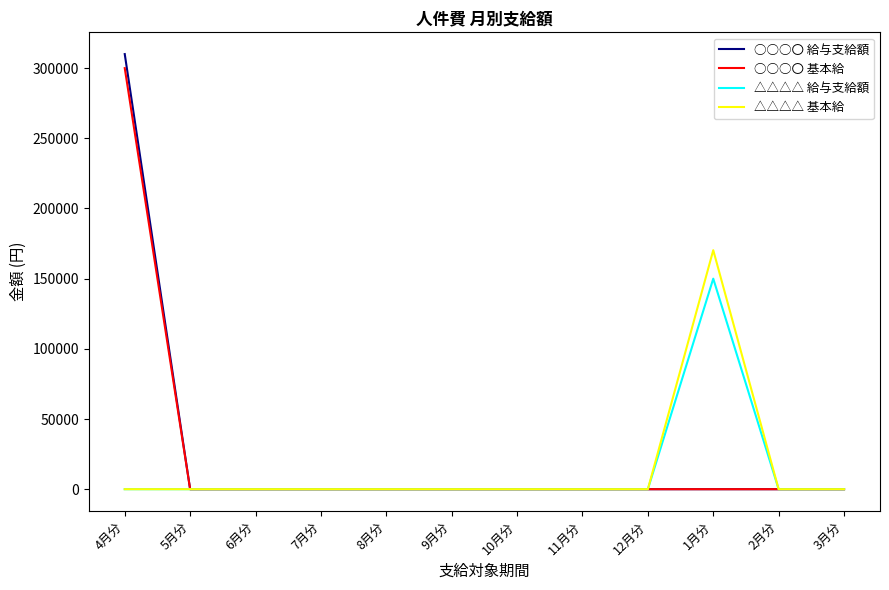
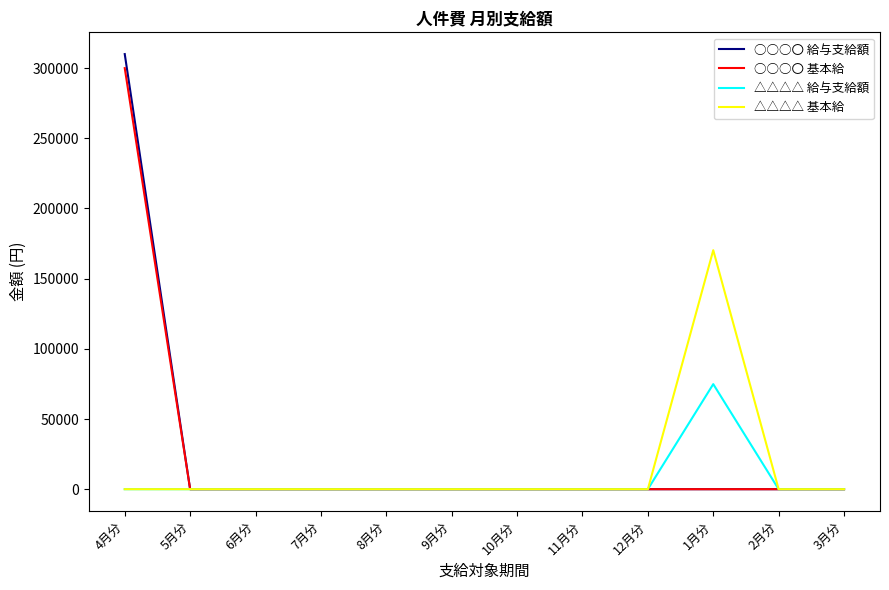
  {
    "○○○〇 給与支給額": {
      "4月分": 310000
    },
    "○○○〇 基本給": {
      "4月分": 300000
    },
    "△△△△ 給与支給額": {
-     "1月分": 150000
+     "1月分": 75000
    },
    "△△△△ 基本給": {
      "1月分": 170000
    }
  }
